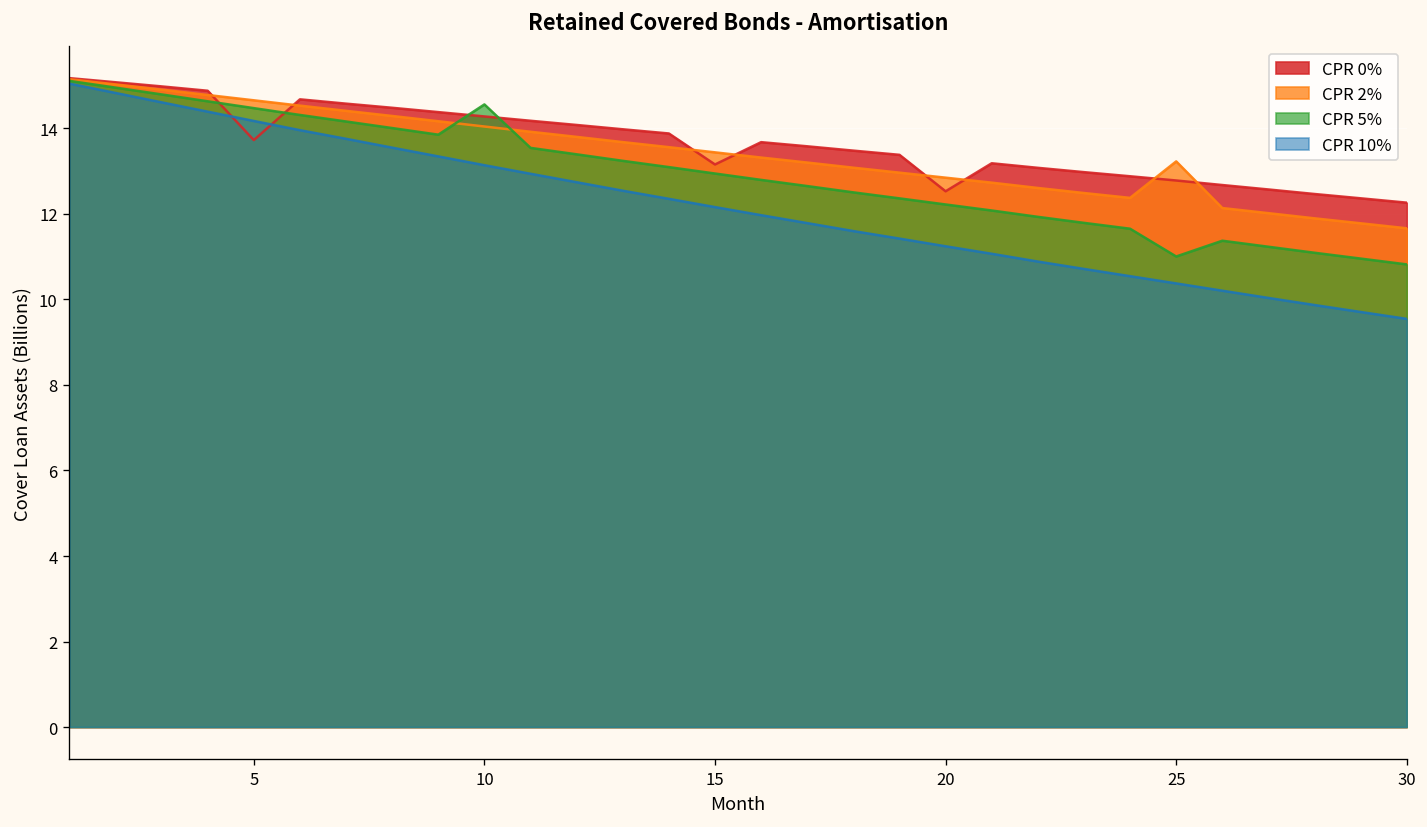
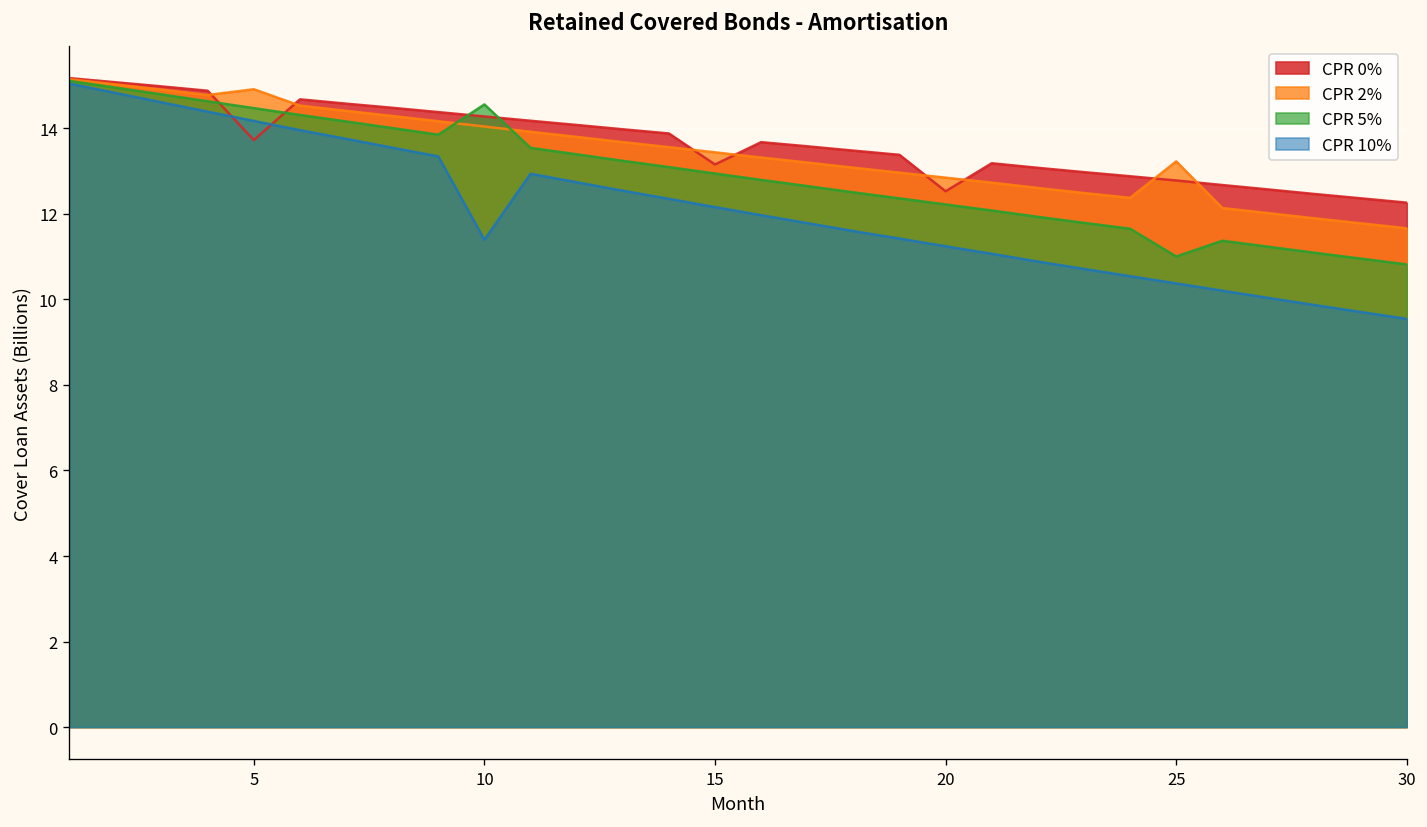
  {
    "CPR 0%": {
      "5": 13.7,
      "10": 14.3,
      "15": 13.2,
      "20": 12.5,
      "25": 12.8,
      "30": 12.3
    },
    "CPR 2%": {
-     "5": 14.7,
+     "5": 14.9,
      "10": 14.0,
      "15": 13.4,
      "20": 12.8,
      "25": 13.2,
      "30": 11.7
    },
    "CPR 5%": {
      "5": 14.5,
      "10": 14.6,
      "15": 12.9,
      "20": 12.2,
      "25": 11.0,
      "30": 10.8
    },
    "CPR 10%": {
      "5": 14.2,
-     "10": 13.1,
+     "10": 11.4,
      "15": 12.2,
      "20": 11.2,
      "25": 10.4,
      "30": 9.5
    }
  }
